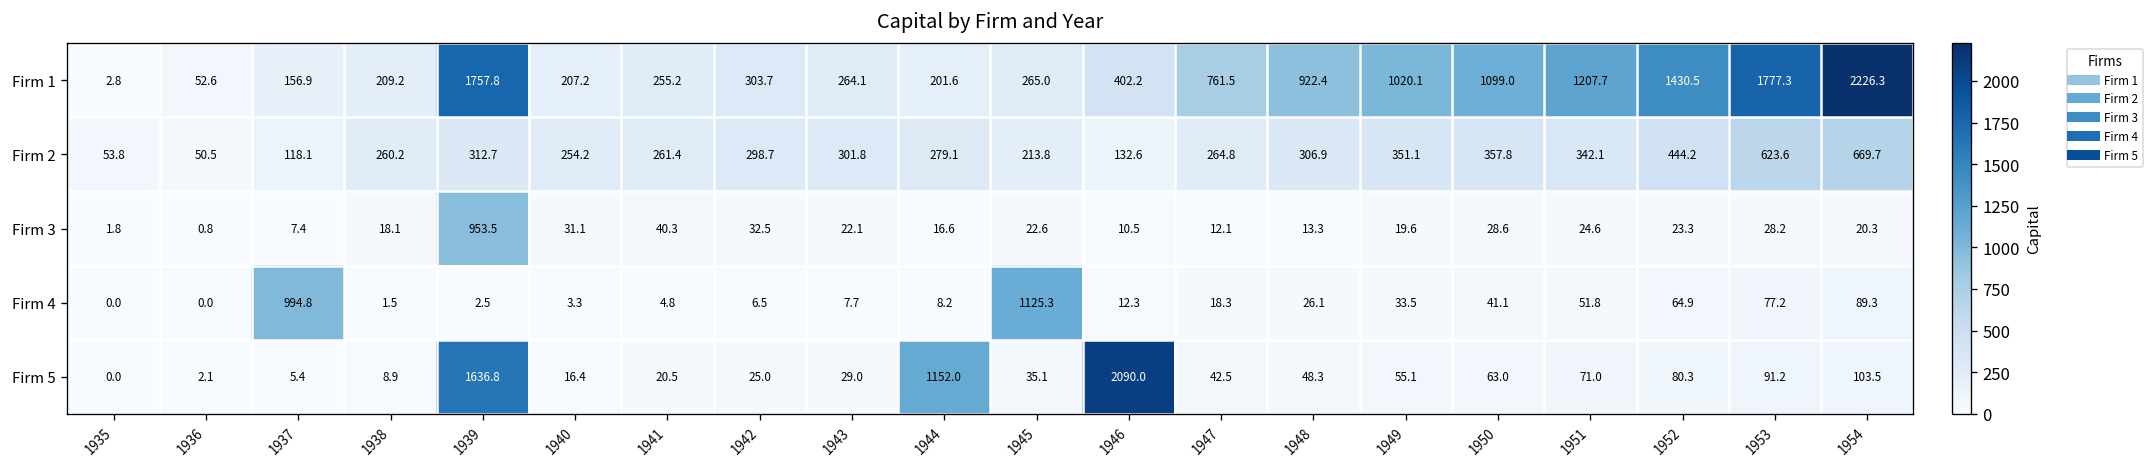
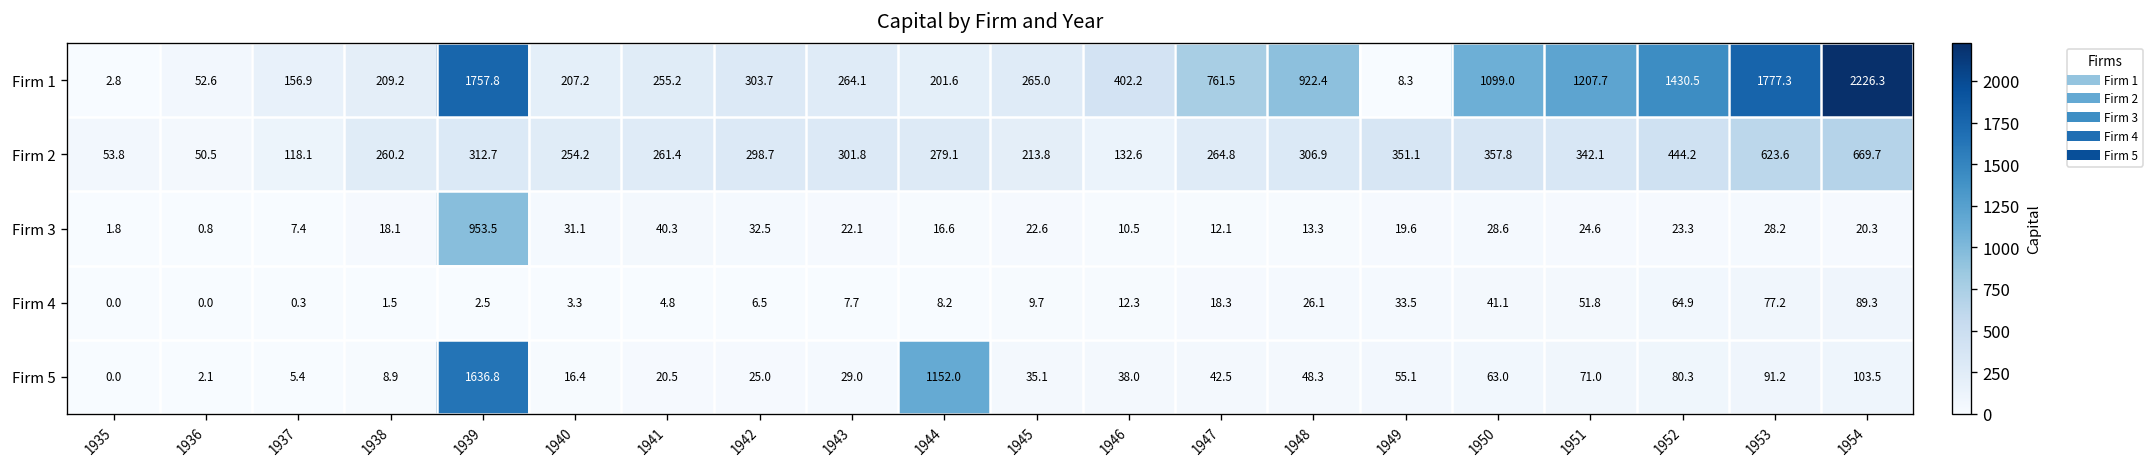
  {
    "Firm 1": {
      "1935": 2.8,
      "1936": 52.6,
      "1937": 156.9,
      "1938": 209.2,
      "1939": 1757.8,
      "1940": 207.2,
      "1941": 255.2,
      "1942": 303.7,
      "1943": 264.1,
      "1944": 201.6,
      "1945": 265.0,
      "1946": 402.2,
      "1947": 761.5,
      "1948": 922.4,
-     "1949": 1020.1,
+     "1949": 8.3,
      "1950": 1099.0,
      "1951": 1207.7,
      "1952": 1430.5,
      "1953": 1777.3,
      "1954": 2226.3
    },
    "Firm 2": {
      "1935": 53.8,
      "1936": 50.5,
      "1937": 118.1,
      "1938": 260.2,
      "1939": 312.7,
      "1940": 254.2,
      "1941": 261.4,
      "1942": 298.7,
      "1943": 301.8,
      "1944": 279.1,
      "1945": 213.8,
      "1946": 132.6,
      "1947": 264.8,
      "1948": 306.9,
      "1949": 351.1,
      "1950": 357.8,
      "1951": 342.1,
      "1952": 444.2,
      "1953": 623.6,
      "1954": 669.7
    },
    "Firm 3": {
      "1935": 1.8,
      "1936": 0.8,
      "1937": 7.4,
      "1938": 18.1,
      "1939": 953.5,
      "1940": 31.1,
      "1941": 40.3,
      "1942": 32.5,
      "1943": 22.1,
      "1944": 16.6,
      "1945": 22.6,
      "1946": 10.5,
      "1947": 12.1,
      "1948": 13.3,
      "1949": 19.6,
      "1950": 28.6,
      "1951": 24.6,
      "1952": 23.3,
      "1953": 28.2,
      "1954": 20.3
    },
    "Firm 4": {
      "1935": 0.0,
      "1936": 0.0,
-     "1937": 994.8,
+     "1937": 0.3,
      "1938": 1.5,
      "1939": 2.5,
      "1940": 3.3,
      "1941": 4.8,
      "1942": 6.5,
      "1943": 7.7,
      "1944": 8.2,
-     "1945": 1125.3,
+     "1945": 9.7,
      "1946": 12.3,
      "1947": 18.3,
      "1948": 26.1,
      "1949": 33.5,
      "1950": 41.1,
      "1951": 51.8,
      "1952": 64.9,
      "1953": 77.2,
      "1954": 89.3
    },
    "Firm 5": {
      "1935": 0.0,
      "1936": 2.1,
      "1937": 5.4,
      "1938": 8.9,
      "1939": 1636.8,
      "1940": 16.4,
      "1941": 20.5,
      "1942": 25.0,
      "1943": 29.0,
      "1944": 1152.0,
      "1945": 35.1,
-     "1946": 2090.0,
+     "1946": 38.0,
      "1947": 42.5,
      "1948": 48.3,
      "1949": 55.1,
      "1950": 63.0,
      "1951": 71.0,
      "1952": 80.3,
      "1953": 91.2,
      "1954": 103.5
    }
  }
